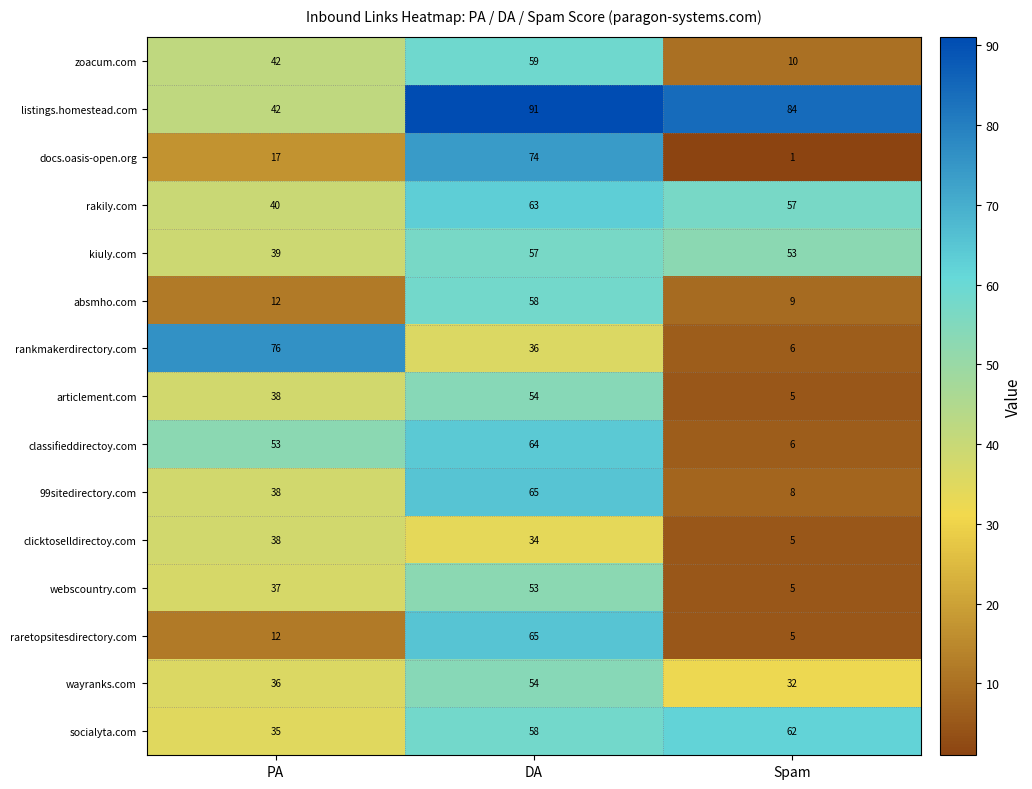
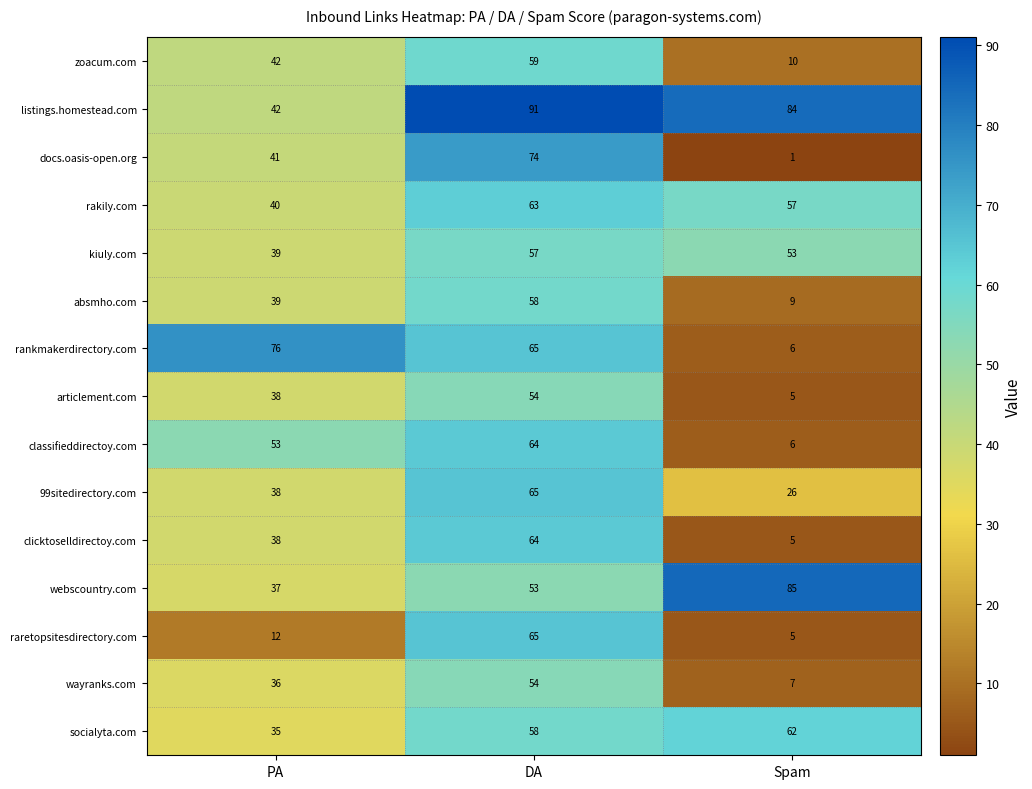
  {
    "zoacum.com": {
      "PA": 42,
      "DA": 59,
      "Spam": 10
    },
    "listings.homestead.com": {
      "PA": 42,
      "DA": 91,
      "Spam": 84
    },
    "docs.oasis-open.org": {
-     "PA": 17,
+     "PA": 41,
      "DA": 74,
      "Spam": 1
    },
    "rakily.com": {
      "PA": 40,
      "DA": 63,
      "Spam": 57
    },
    "kiuly.com": {
      "PA": 39,
      "DA": 57,
      "Spam": 53
    },
    "absmho.com": {
-     "PA": 12,
+     "PA": 39,
      "DA": 58,
      "Spam": 9
    },
    "rankmakerdirectory.com": {
      "PA": 76,
-     "DA": 36,
+     "DA": 65,
      "Spam": 6
    },
    "articlement.com": {
      "PA": 38,
      "DA": 54,
      "Spam": 5
    },
    "classifieddirectoy.com": {
      "PA": 53,
      "DA": 64,
      "Spam": 6
    },
    "99sitedirectory.com": {
      "PA": 38,
      "DA": 65,
-     "Spam": 8
+     "Spam": 26
    },
    "clicktoselldirectoy.com": {
      "PA": 38,
-     "DA": 34,
+     "DA": 64,
      "Spam": 5
    },
    "webscountry.com": {
      "PA": 37,
      "DA": 53,
-     "Spam": 5
+     "Spam": 85
    },
    "raretopsitesdirectory.com": {
      "PA": 12,
      "DA": 65,
      "Spam": 5
    },
    "wayranks.com": {
      "PA": 36,
      "DA": 54,
-     "Spam": 32
+     "Spam": 7
    },
    "socialyta.com": {
      "PA": 35,
      "DA": 58,
      "Spam": 62
    }
  }
